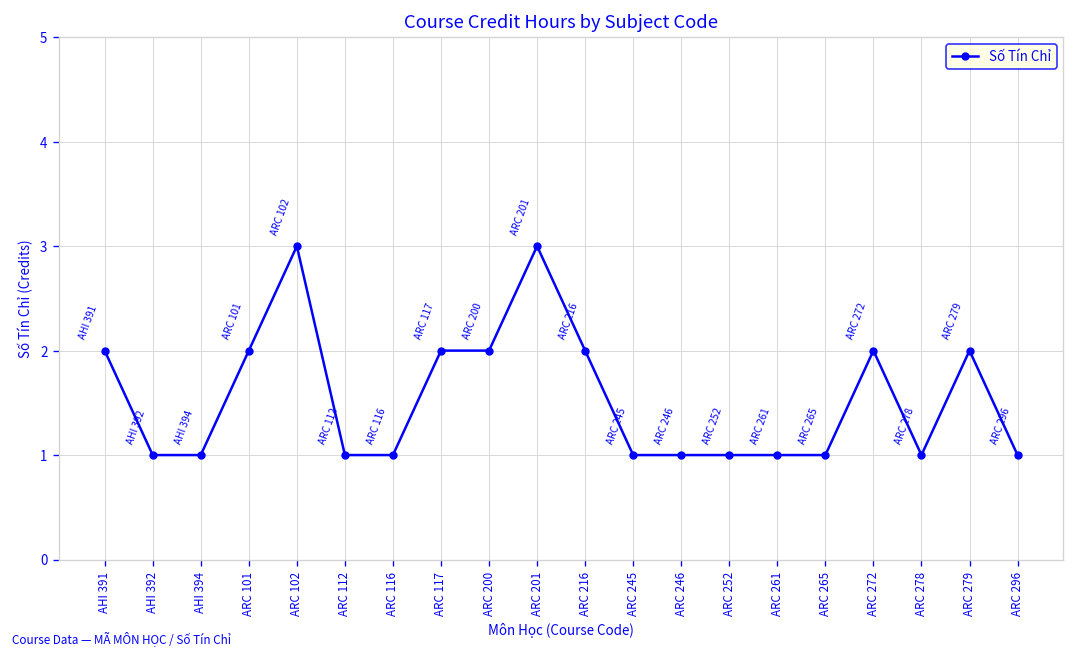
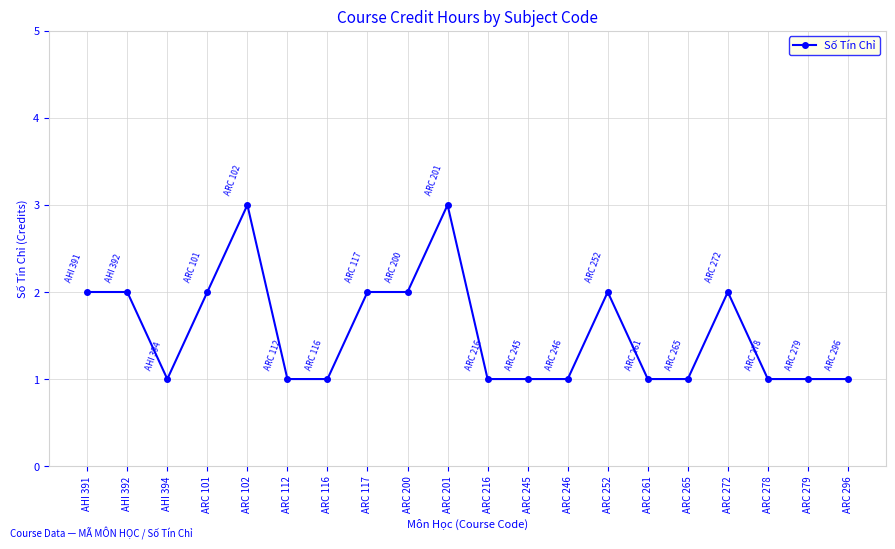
  {
-   "AHI 392": 1,
-   "ARC 216": 2,
-   "ARC 252": 1,
-   "ARC 279": 2
+   "AHI 392": 2,
+   "ARC 216": 1,
+   "ARC 252": 2,
+   "ARC 279": 1
  }
